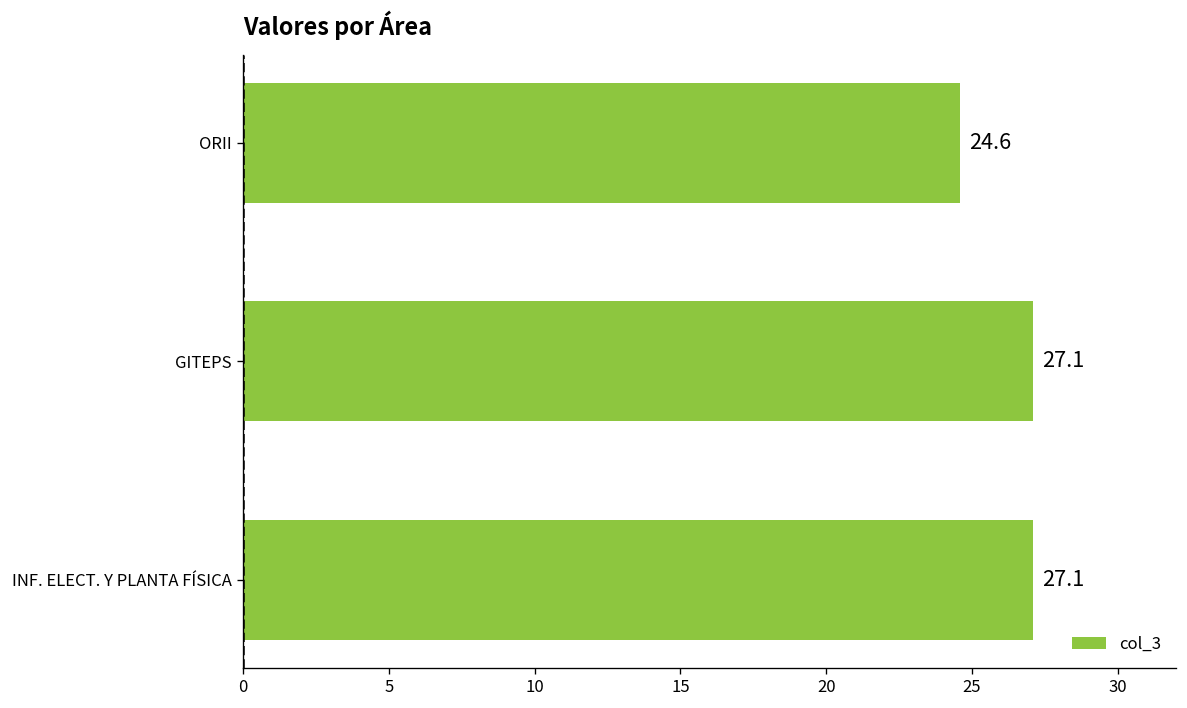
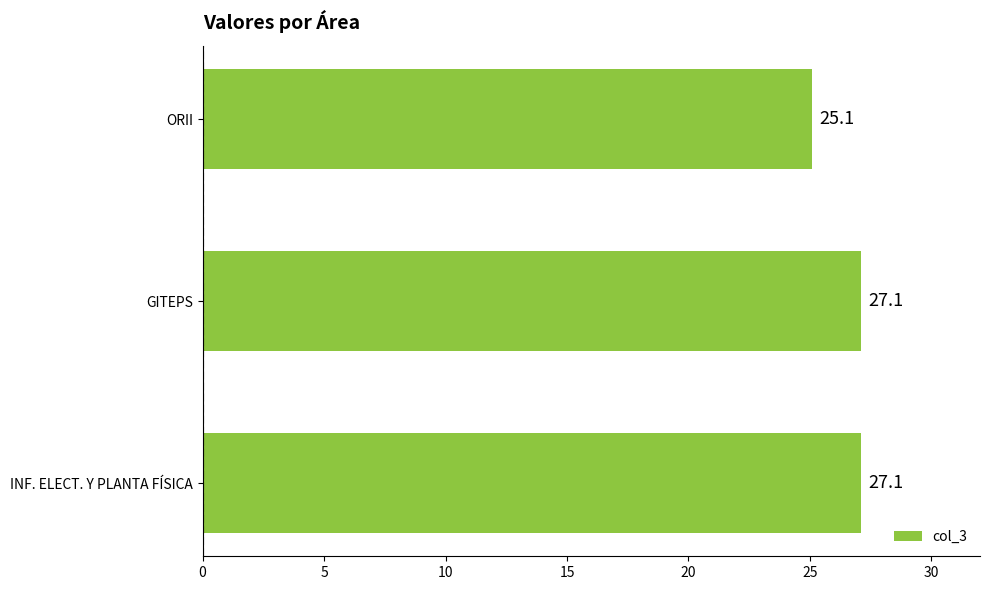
  {
-   "ORII": 24.6,
+   "ORII": 25.1,
    "GITEPS": 27.1,
    "INF. ELECT. Y PLANTA FÍSICA": 27.1
  }
